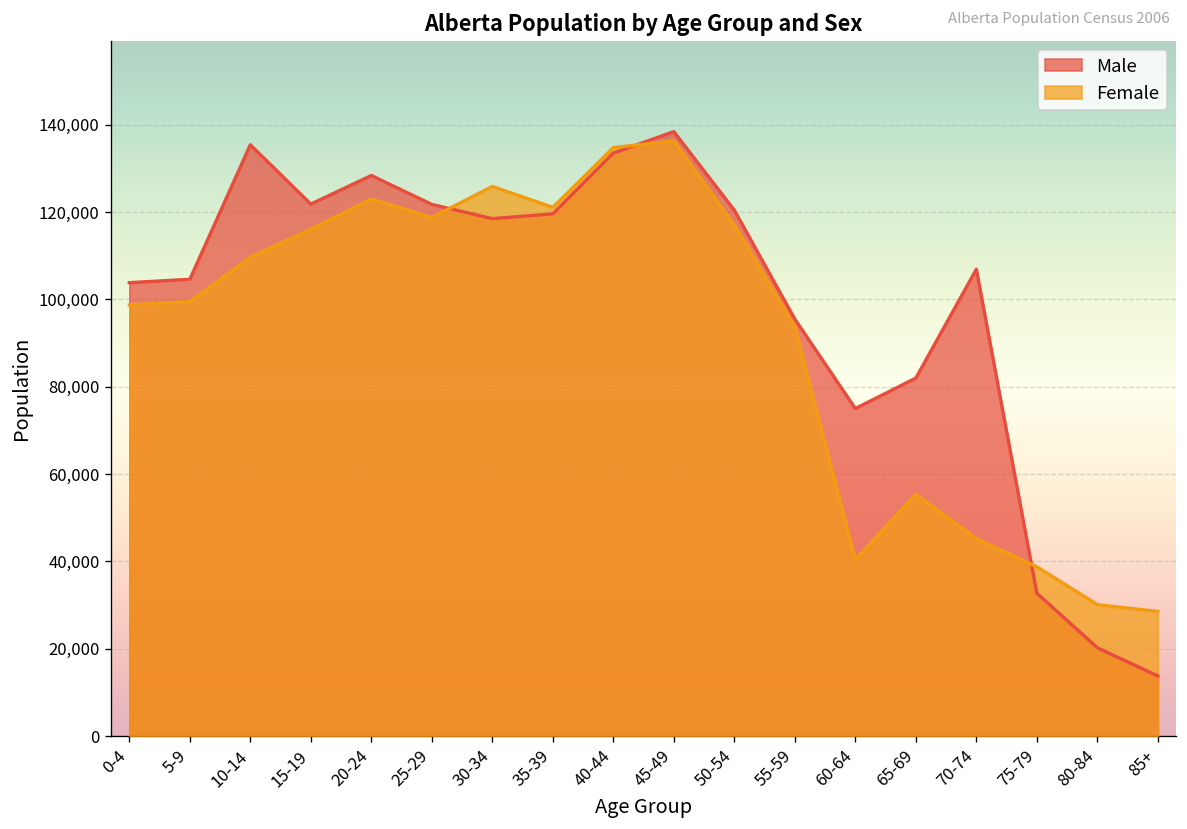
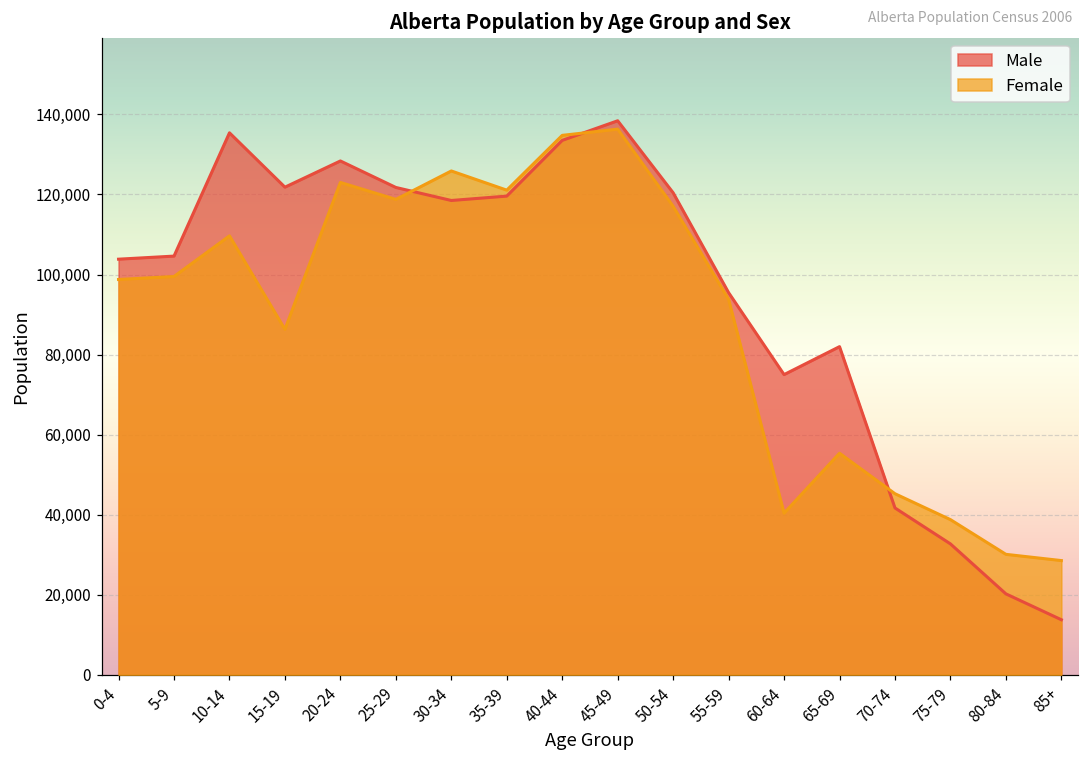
  {
    "Male": {
      "0-4": "104,000",
      "5-9": "105,000",
      "10-14": "135,000",
      "15-19": "122,000",
      "20-24": "128,000",
      "25-29": "122,000",
      "30-34": "119,000",
      "35-39": "120,000",
      "40-44": "134,000",
      "45-49": "138,000",
      "50-54": "120,000",
      "55-59": "95,000",
      "60-64": "75,000",
      "65-69": "82,000",
-     "70-74": "107,000",
+     "70-74": "42,000",
      "75-79": "33,000",
      "80-84": "20,000",
      "85+": "14,000"
    },
    "Female": {
      "0-4": "99,000",
      "5-9": "100,000",
      "10-14": "110,000",
-     "15-19": "116,000",
+     "15-19": "86,000",
      "20-24": "123,000",
      "25-29": "119,000",
      "30-34": "126,000",
      "35-39": "121,000",
      "40-44": "135,000",
      "45-49": "136,000",
      "50-54": "117,000",
      "55-59": "94,000",
      "60-64": "40,000",
      "65-69": "55,000",
      "70-74": "45,000",
      "75-79": "39,000",
      "80-84": "30,000",
      "85+": "29,000"
    }
  }
